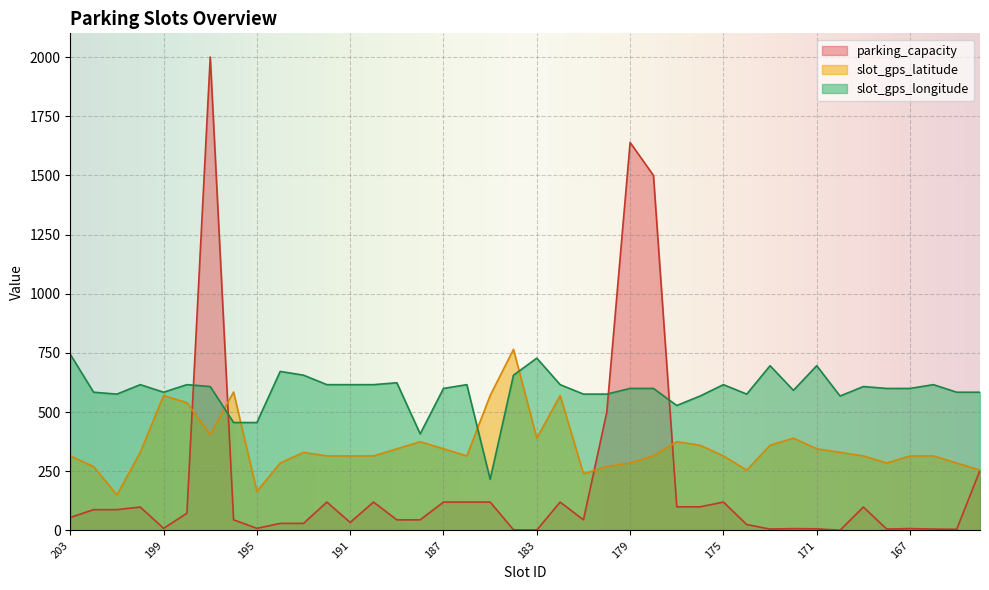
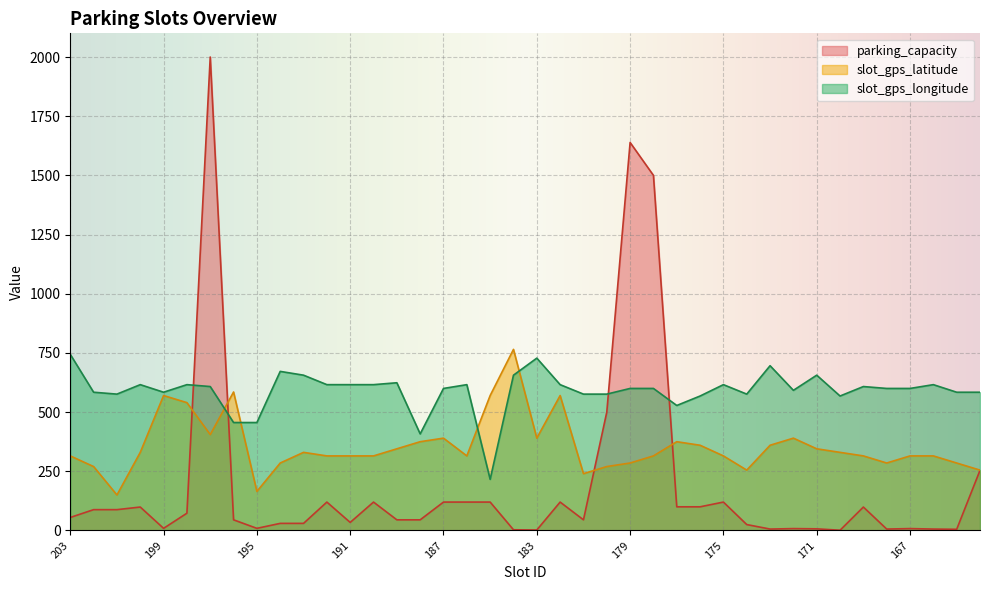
  {
    "parking_capacity": {
      "203": 60,
      "199": 10,
      "195": 10,
      "191": 30,
      "187": 120,
      "183": 0,
      "179": 1640,
      "175": 120,
      "171": 10,
      "167": 10
    },
    "slot_gps_latitude": {
      "203": 320,
      "199": 570,
      "195": 170,
      "191": 320,
-     "187": 350,
+     "187": 390,
      "183": 390,
      "179": 290,
      "175": 320,
      "171": 350,
      "167": 320
    },
    "slot_gps_longitude": {
      "203": 740,
      "199": 580,
      "195": 460,
      "191": 620,
      "187": 600,
      "183": 730,
      "179": 600,
      "175": 620,
-     "171": 700,
+     "171": 660,
      "167": 600
    }
  }
